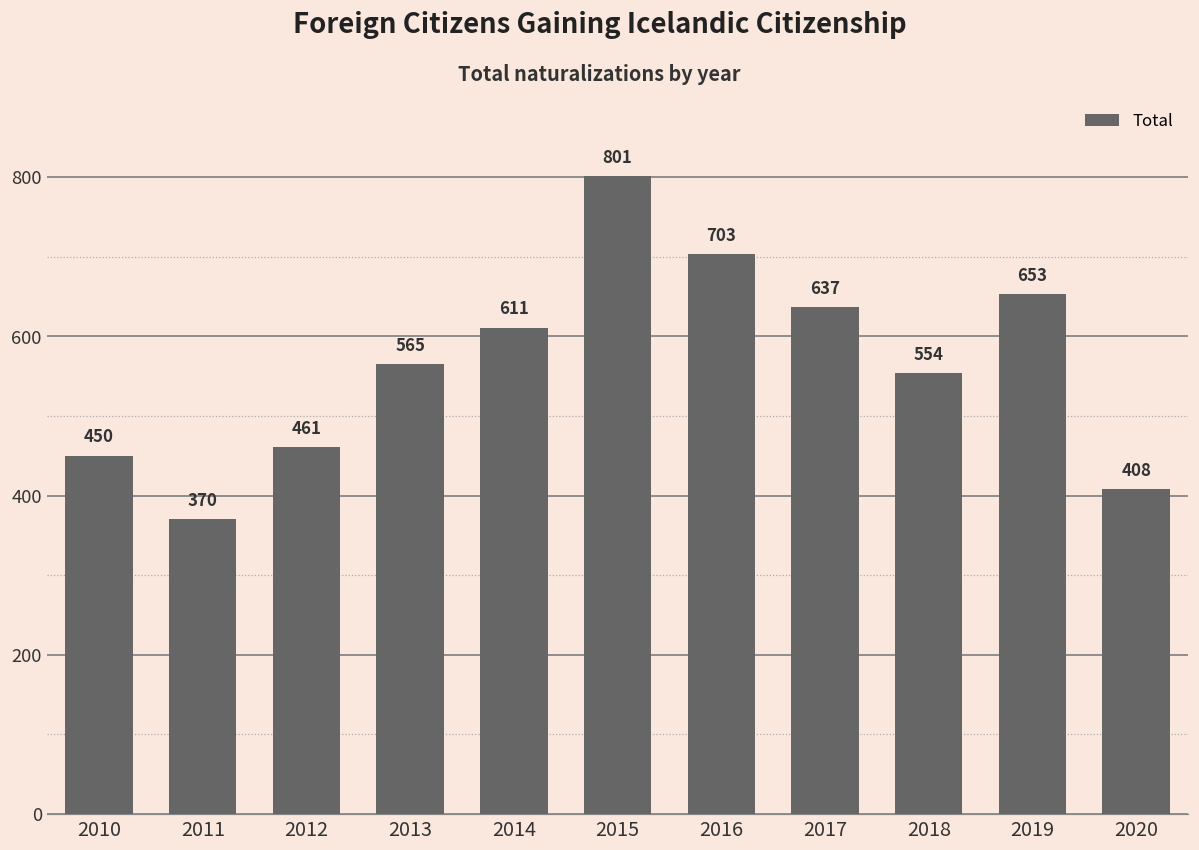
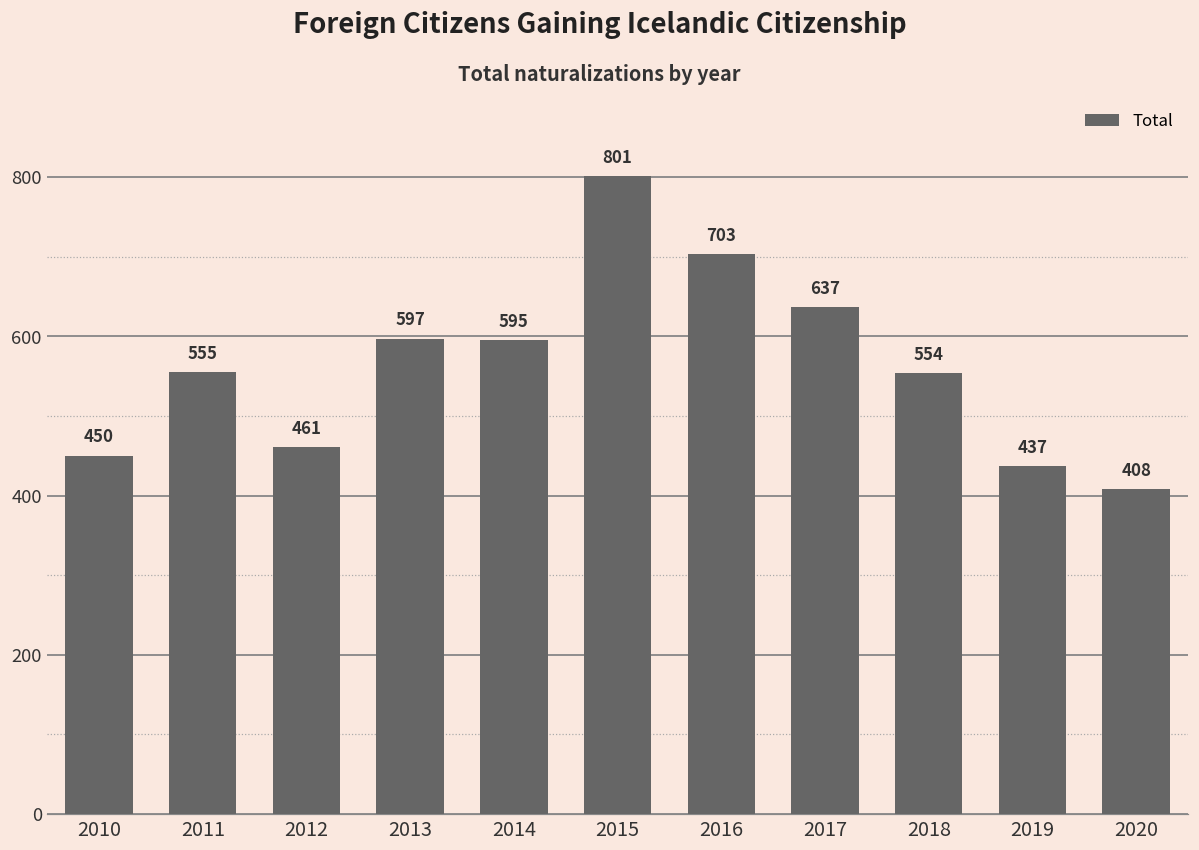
  {
    "2010": 450,
-   "2011": 370,
+   "2011": 555,
    "2012": 461,
-   "2013": 565,
-   "2014": 611,
+   "2013": 597,
+   "2014": 595,
    "2015": 801,
    "2016": 703,
    "2017": 637,
    "2018": 554,
-   "2019": 653,
+   "2019": 437,
    "2020": 408
  }
